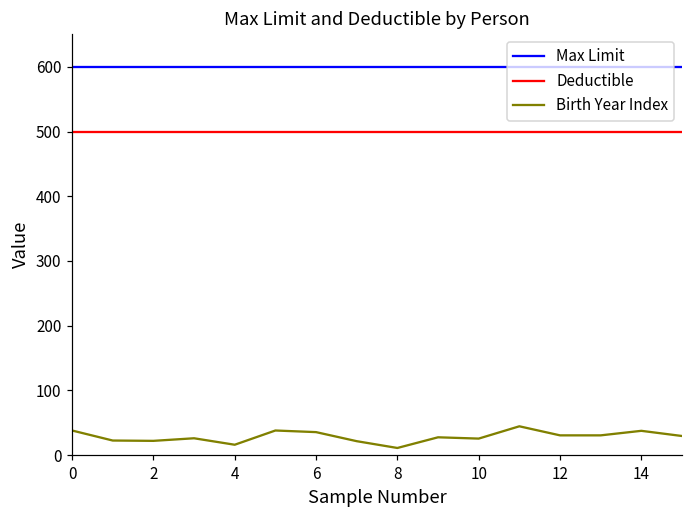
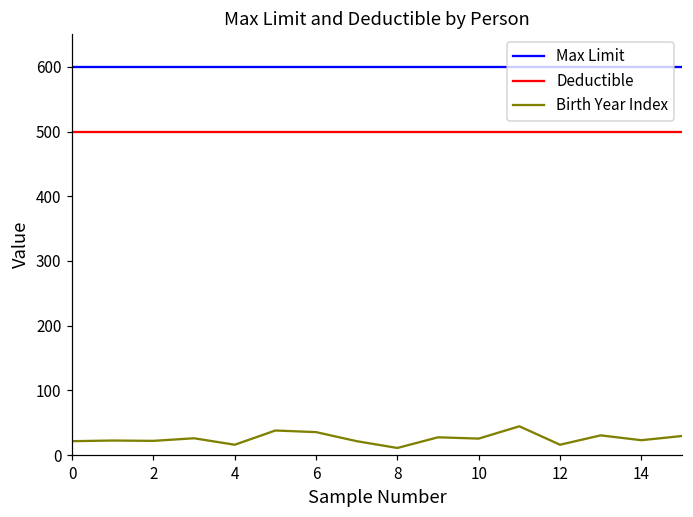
  {
    "Max Limit": {
      "0": 600,
      "2": 600,
      "4": 600,
      "6": 600,
      "8": 600,
      "10": 600
    },
    "Deductible": {
      "0": 500,
      "2": 500,
      "4": 500,
      "6": 500,
      "8": 500,
      "10": 500,
      "12": 500,
      "14": 500
    },
    "Birth Year Index": {
-     "0": 40,
+     "0": 20,
      "2": 20,
      "4": 20,
      "6": 40,
      "8": 10,
      "10": 30,
-     "12": 30,
-     "14": 40
+     "12": 20,
+     "14": 20
    }
  }
